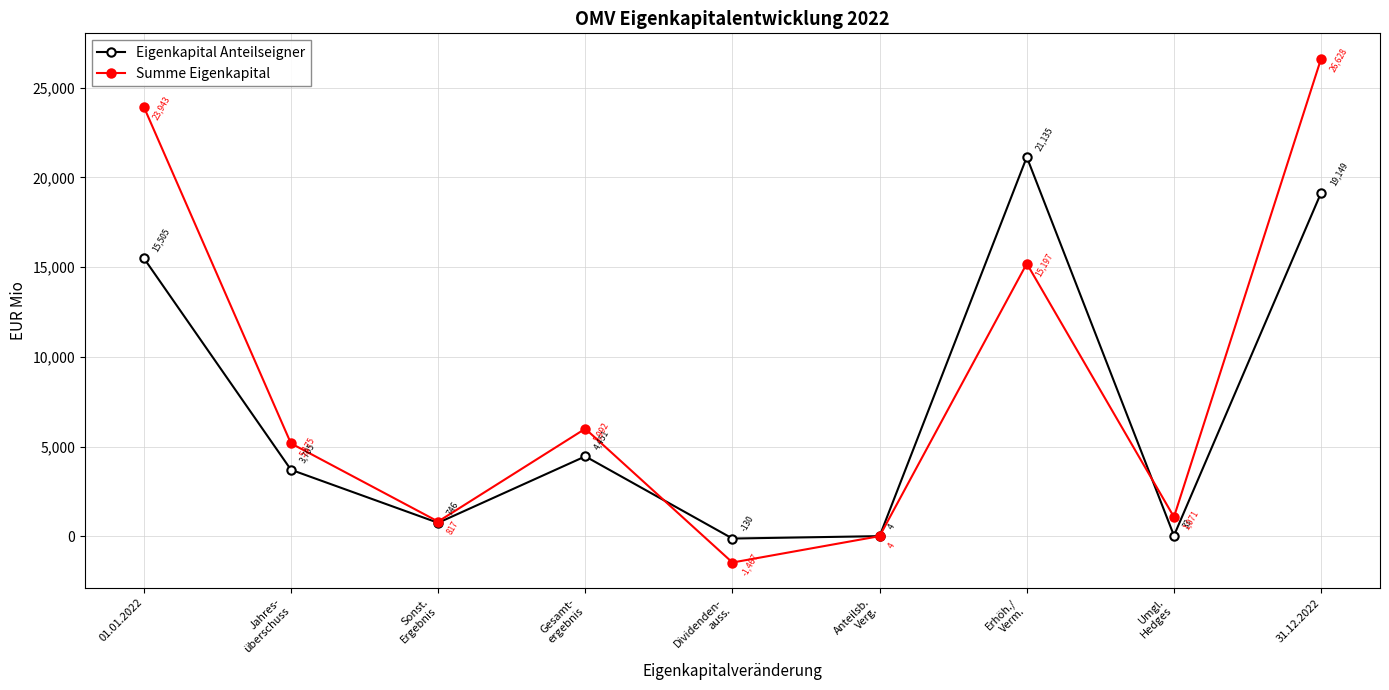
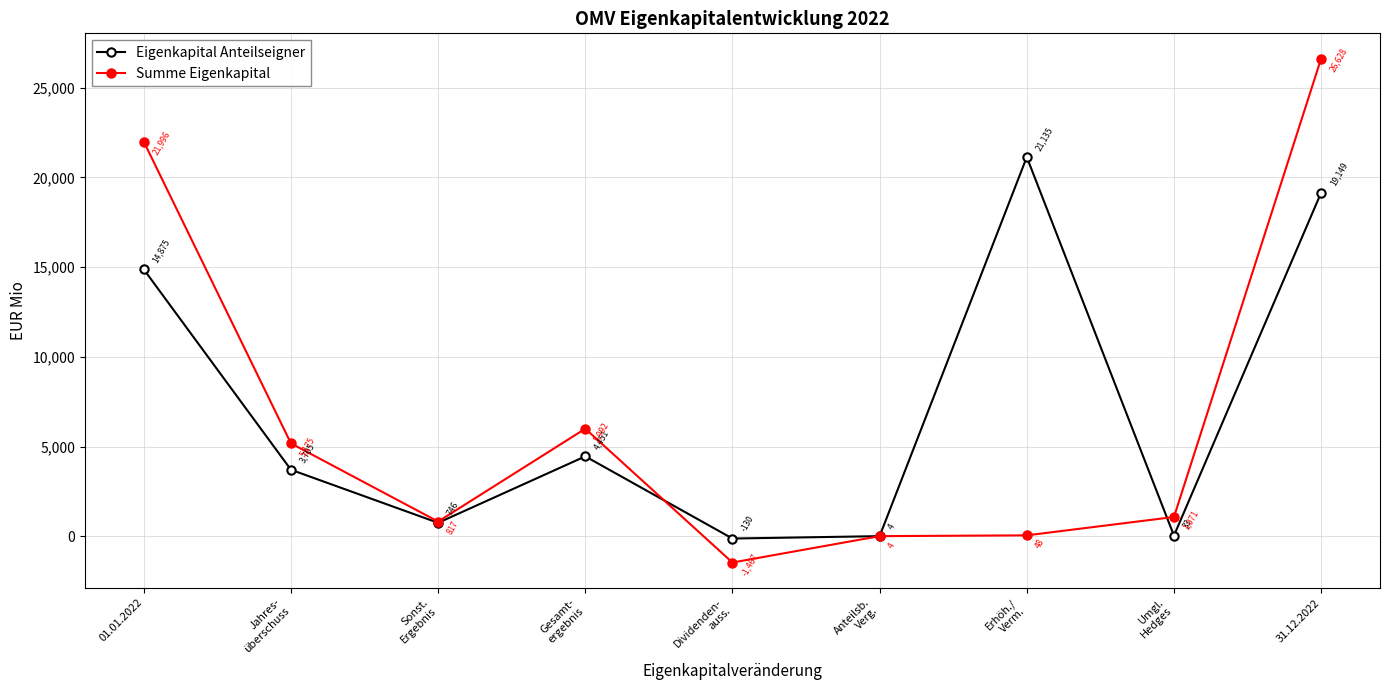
  {
    "Eigenkapital Anteilseigner": {
-     "01.01.2022": "15,505",
+     "01.01.2022": "14,875",
      "Dividenden- auss.": "-130",
      "Erhöh./ Verm.": "21,135",
      "31.12.2022": "19,149"
    },
    "Summe Eigenkapital": {
-     "01.01.2022": "23,943",
+     "01.01.2022": "21,996",
      "Dividenden- auss.": "-1,467",
-     "Erhöh./ Verm.": "15,197",
+     "Erhöh./ Verm.": "48",
      "31.12.2022": "26,628"
    }
  }
